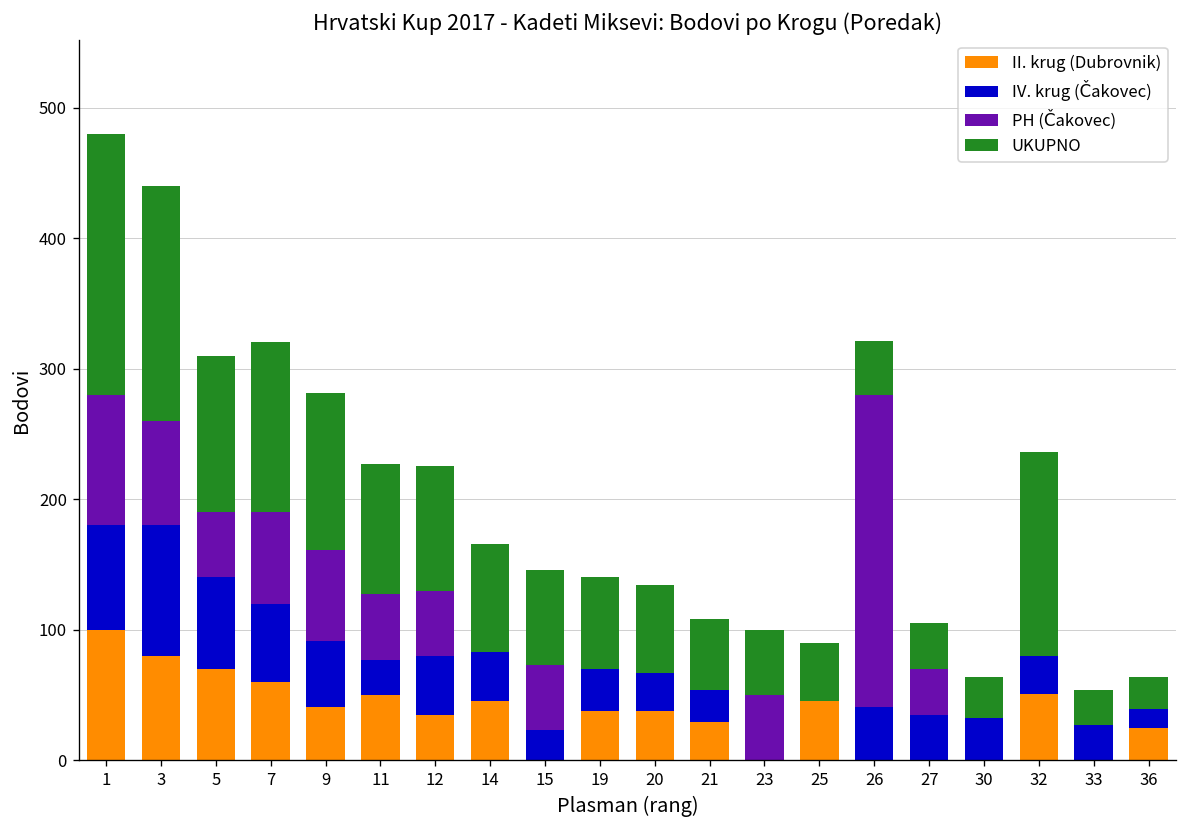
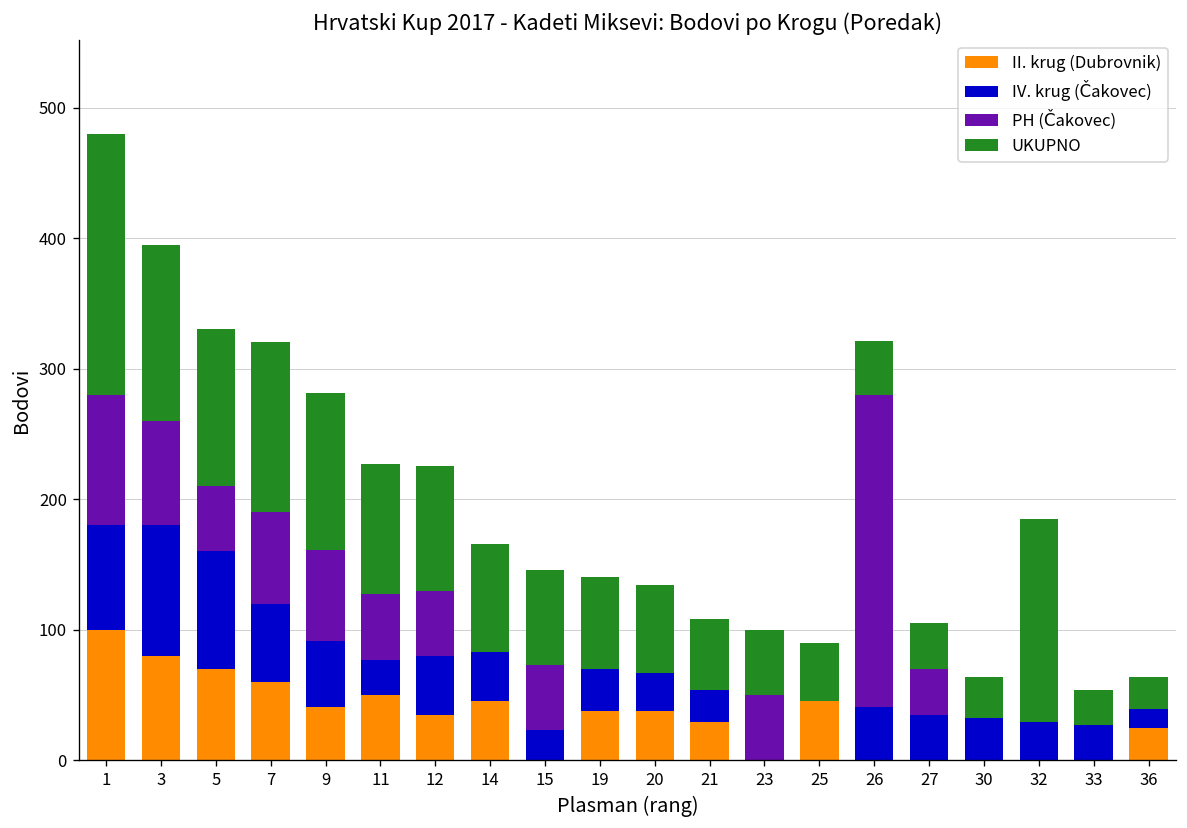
  {
    "II. krug (Dubrovnik)": {
      "1": 100,
      "3": 80,
      "5": 70,
      "7": 60,
      "9": 41,
      "11": 50,
      "12": 35,
      "14": 45,
      "15": 0,
      "19": 38,
      "20": 38,
      "21": 29,
      "23": 0,
      "25": 45,
      "26": 0,
      "27": 0,
      "30": 0,
-     "32": 51,
+     "32": 0,
      "33": 0,
      "36": 25
    },
    "IV. krug (Čakovec)": {
      "1": 80,
      "3": 100,
-     "5": 70,
+     "5": 90,
      "7": 60,
      "9": 50,
      "11": 27,
      "12": 45,
      "14": 38,
      "15": 23,
      "19": 32,
      "20": 29,
      "21": 25,
      "23": 0,
      "25": 0,
      "26": 41,
      "27": 35,
      "30": 32,
      "32": 29,
      "33": 27,
      "36": 14
    },
    "PH (Čakovec)": {
      "1": 100,
      "3": 80,
      "5": 50,
      "7": 70,
      "9": 70,
      "11": 50,
      "12": 50,
      "14": 0,
      "15": 50,
      "19": 0,
      "20": 0,
      "21": 0,
      "23": 50,
      "25": 0,
      "26": 239,
      "27": 35,
      "30": 0,
      "32": 0,
      "33": 0,
      "36": 0
    },
    "UKUPNO": {
      "1": 200,
-     "3": 180,
+     "3": 135,
      "5": 120,
      "7": 130,
      "9": 120,
      "11": 100,
      "12": 95,
      "14": 83,
      "15": 73,
      "19": 70,
      "20": 67,
      "21": 54,
      "23": 50,
      "25": 45,
      "26": 41,
      "27": 35,
      "30": 32,
      "32": 156,
      "33": 27,
      "36": 25
    }
  }
